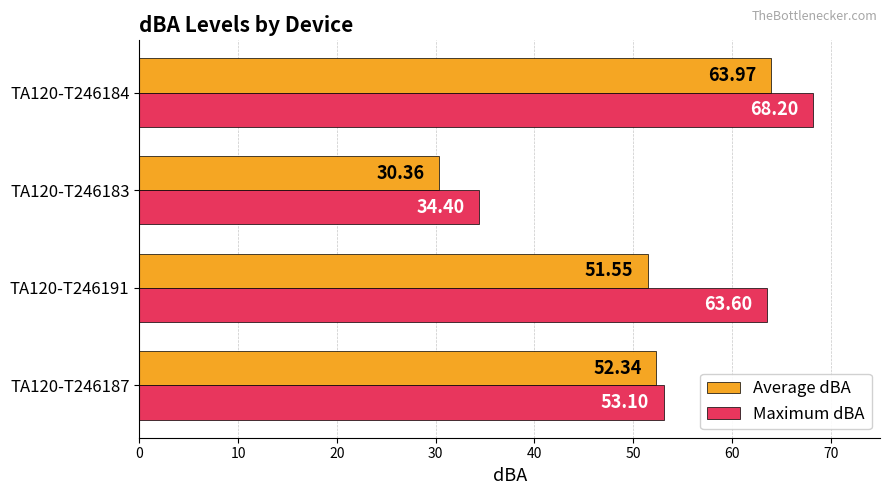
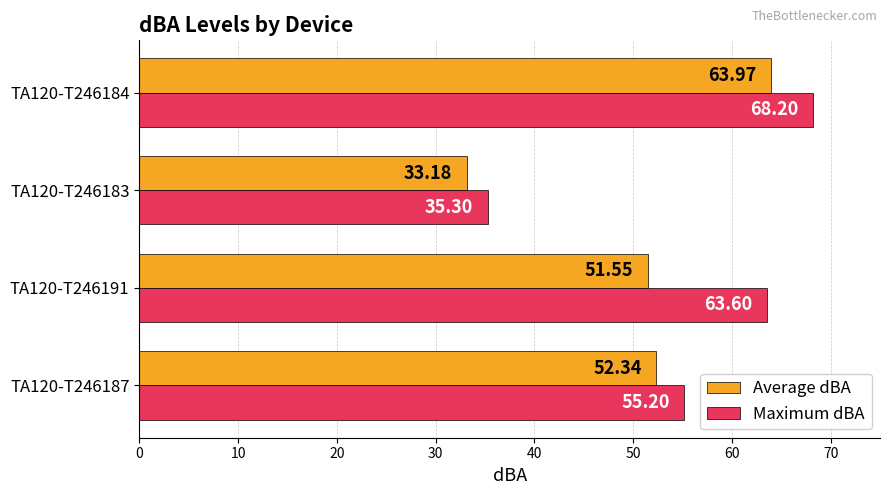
  {
    "Average dBA": {
      "TA120-T246184": 63.97,
-     "TA120-T246183": 30.36,
+     "TA120-T246183": 33.18,
      "TA120-T246191": 51.55,
      "TA120-T246187": 52.34
    },
    "Maximum dBA": {
      "TA120-T246184": 68.20,
-     "TA120-T246183": 34.40,
+     "TA120-T246183": 35.30,
      "TA120-T246191": 63.60,
-     "TA120-T246187": 53.10
+     "TA120-T246187": 55.20
    }
  }
